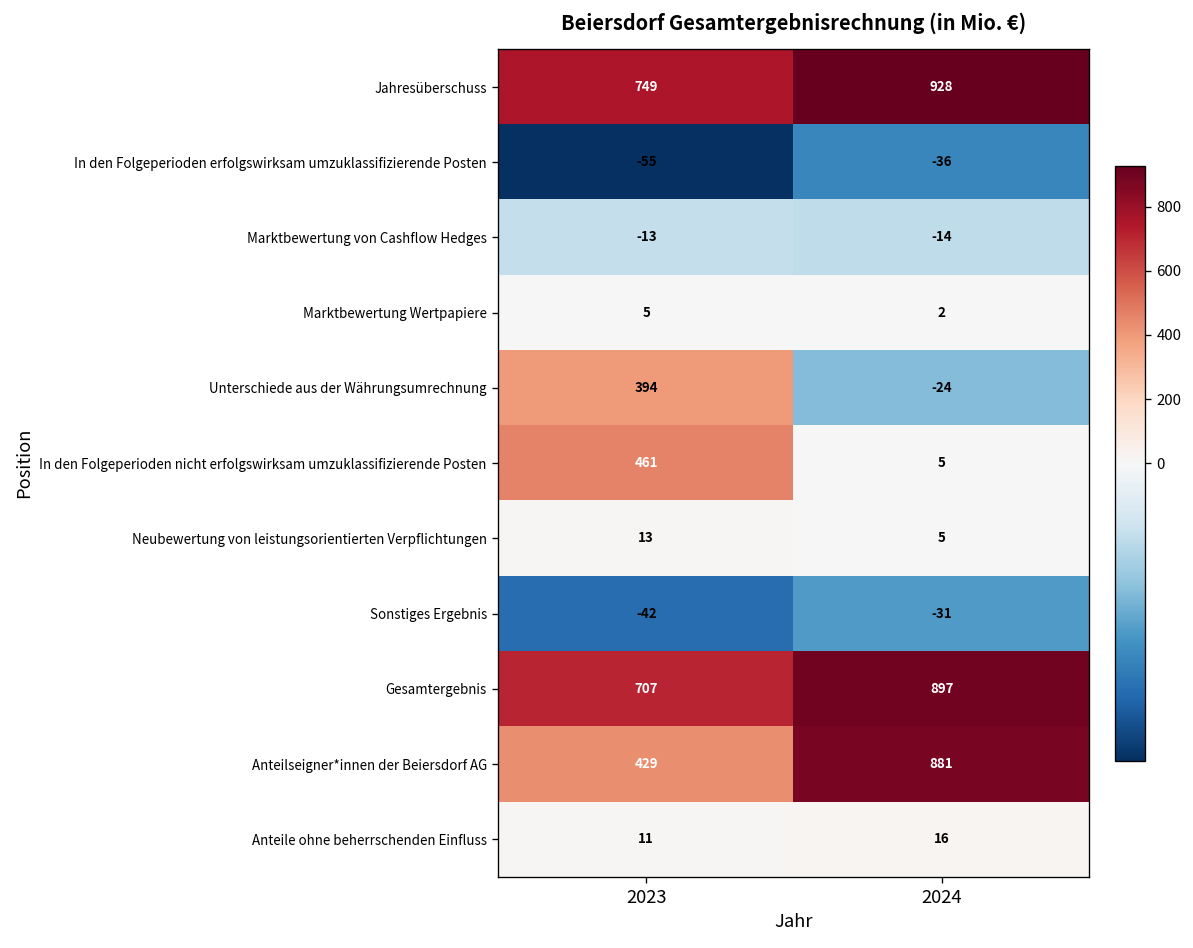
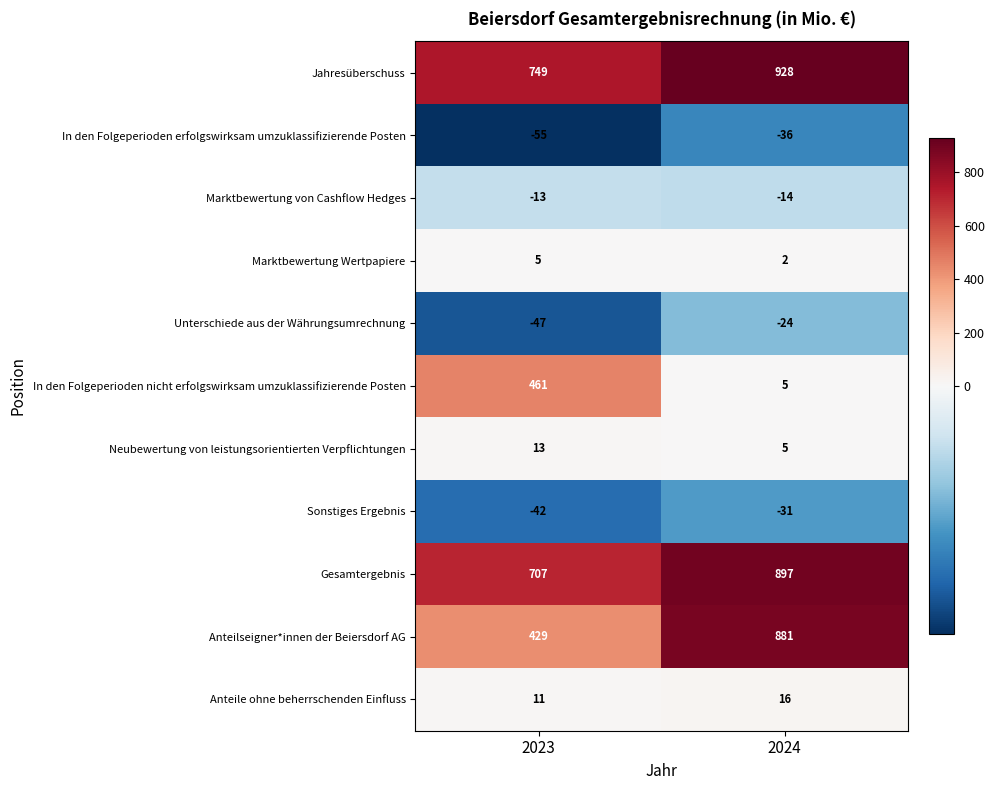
  {
    "Jahresüberschuss": {
      "2023": 749,
      "2024": 928
    },
    "In den Folgeperioden erfolgswirksam umzuklassifizierende Posten": {
      "2023": -55,
      "2024": -36
    },
    "Marktbewertung von Cashflow Hedges": {
      "2023": -13,
      "2024": -14
    },
    "Marktbewertung Wertpapiere": {
      "2023": 5,
      "2024": 2
    },
    "Unterschiede aus der Währungsumrechnung": {
-     "2023": 394,
+     "2023": -47,
      "2024": -24
    },
    "In den Folgeperioden nicht erfolgswirksam umzuklassifizierende Posten": {
      "2023": 461,
      "2024": 5
    },
    "Neubewertung von leistungsorientierten Verpflichtungen": {
      "2023": 13,
      "2024": 5
    },
    "Sonstiges Ergebnis": {
      "2023": -42,
      "2024": -31
    },
    "Gesamtergebnis": {
      "2023": 707,
      "2024": 897
    },
    "Anteilseigner*innen der Beiersdorf AG": {
      "2023": 429,
      "2024": 881
    },
    "Anteile ohne beherrschenden Einfluss": {
      "2023": 11,
      "2024": 16
    }
  }
